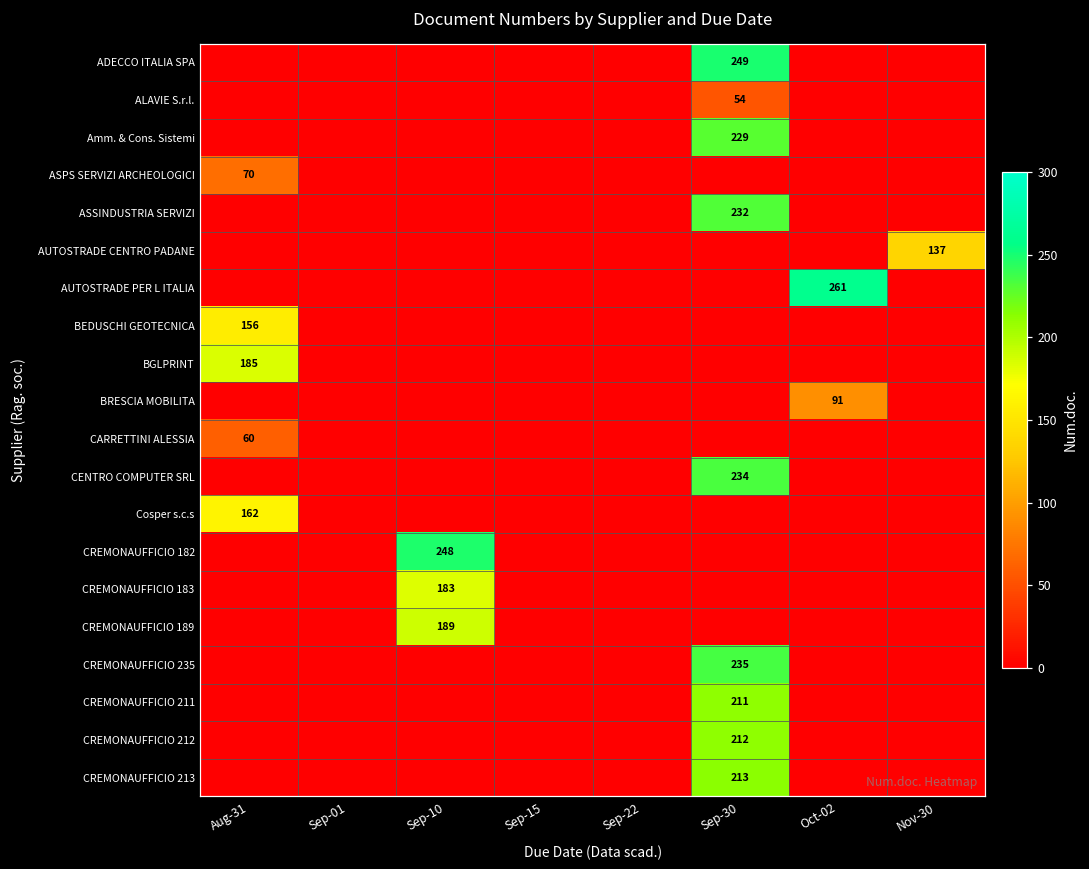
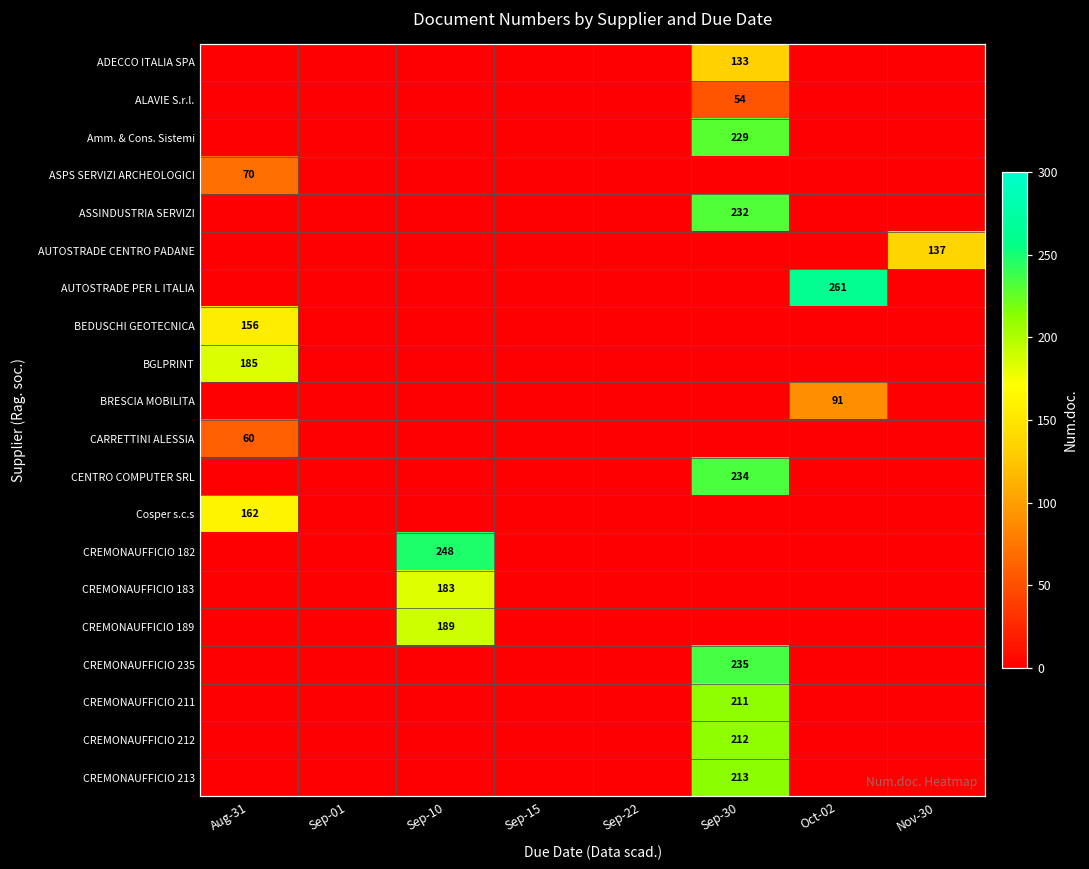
  {
    "ADECCO ITALIA SPA": {
-     "Sep-30": 249
+     "Sep-30": 133
    },
    "ALAVIE S.r.l.": {
      "Sep-30": 54
    },
    "Amm. & Cons. Sistemi": {
      "Sep-30": 229
    },
    "ASPS SERVIZI ARCHEOLOGICI": {
      "Aug-31": 70
    },
    "ASSINDUSTRIA SERVIZI": {
      "Sep-30": 232
    },
    "AUTOSTRADE CENTRO PADANE": {
      "Nov-30": 137
    },
    "AUTOSTRADE PER L ITALIA": {
      "Oct-02": 261
    },
    "BEDUSCHI GEOTECNICA": {
      "Aug-31": 156
    },
    "BGLPRINT": {
      "Aug-31": 185
    },
    "BRESCIA MOBILITA": {
      "Oct-02": 91
    },
    "CARRETTINI ALESSIA": {
      "Aug-31": 60
    },
    "CENTRO COMPUTER SRL": {
      "Sep-30": 234
    },
    "Cosper s.c.s": {
      "Aug-31": 162
    },
    "CREMONAUFFICIO 182": {
      "Sep-10": 248
    },
    "CREMONAUFFICIO 183": {
      "Sep-10": 183
    },
    "CREMONAUFFICIO 189": {
      "Sep-10": 189
    },
    "CREMONAUFFICIO 235": {
      "Sep-30": 235
    },
    "CREMONAUFFICIO 211": {
      "Sep-30": 211
    },
    "CREMONAUFFICIO 212": {
      "Sep-30": 212
    },
    "CREMONAUFFICIO 213": {
      "Sep-30": 213
    }
  }
